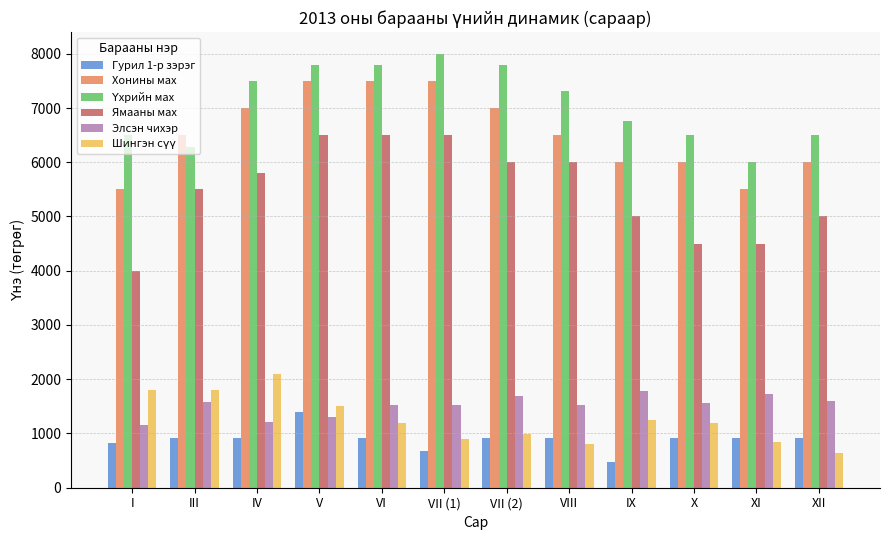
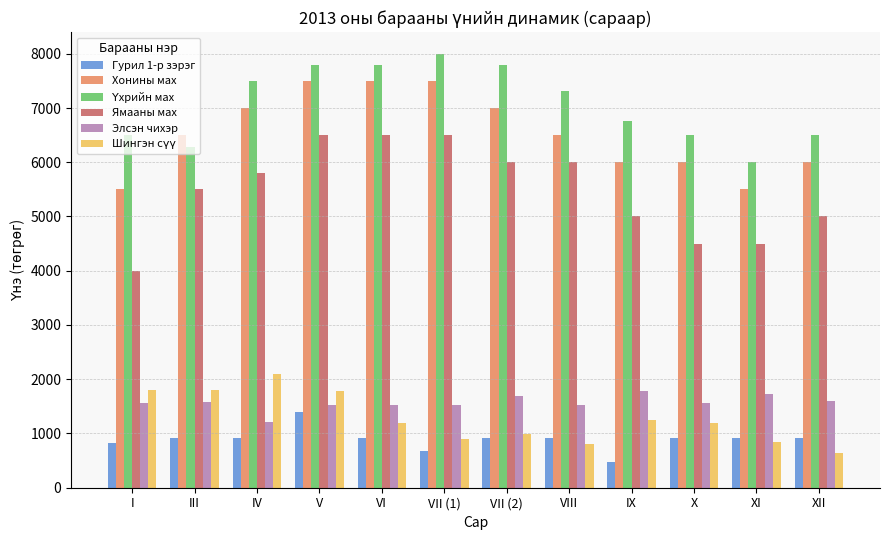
  {
    "Гурил 1-р зэрэг": {
      "I": 800,
      "III": 900,
      "IV": 900,
      "V": 1400,
      "VI": 900,
      "VII (1)": 700,
      "VII (2)": 900,
      "VIII": 900,
      "IX": 500,
      "X": 900,
      "XI": 900,
      "XII": 900
    },
    "Үхрийн мах": {
      "IV": 7500,
      "V": 7800,
      "VI": 7800,
      "VII (1)": 8000,
      "VII (2)": 7800,
      "VIII": 7300,
      "IX": 6800,
      "X": 6500,
      "XI": 6000,
      "XII": 6500
    },
    "Элсэн чихэр": {
-     "I": 1200,
+     "I": 1600,
      "III": 1600,
      "IV": 1200,
-     "V": 1300,
+     "V": 1500,
      "VI": 1500,
      "VII (1)": 1500,
      "VII (2)": 1700,
      "VIII": 1500,
      "IX": 1800,
      "X": 1600,
      "XI": 1700,
      "XII": 1600
    },
    "Шингэн сүү": {
      "I": 1800,
      "III": 1800,
      "IV": 2100,
-     "V": 1500,
+     "V": 1800,
      "VI": 1200,
      "VII (1)": 900,
      "VII (2)": 1000,
      "VIII": 800,
      "IX": 1200,
      "X": 1200,
      "XI": 800,
      "XII": 600
    }
  }
